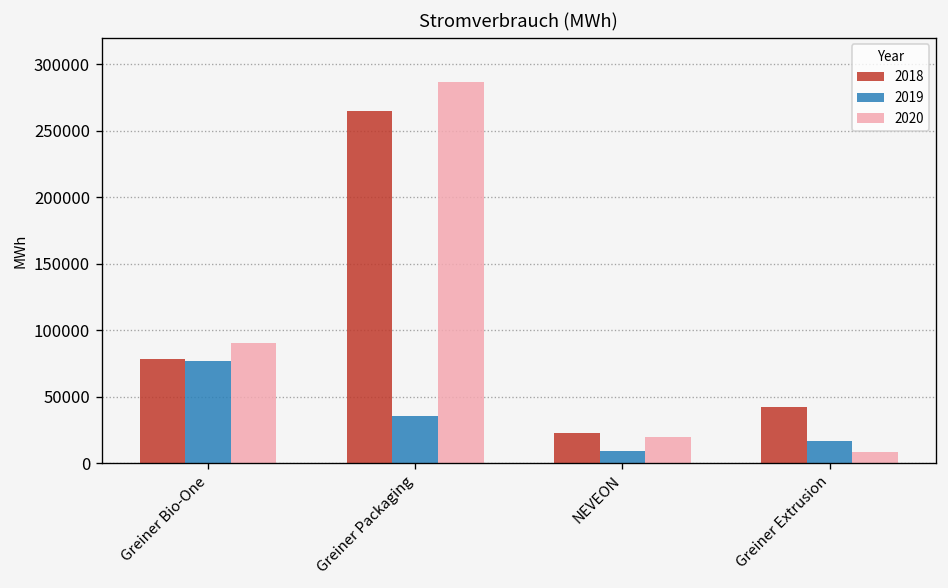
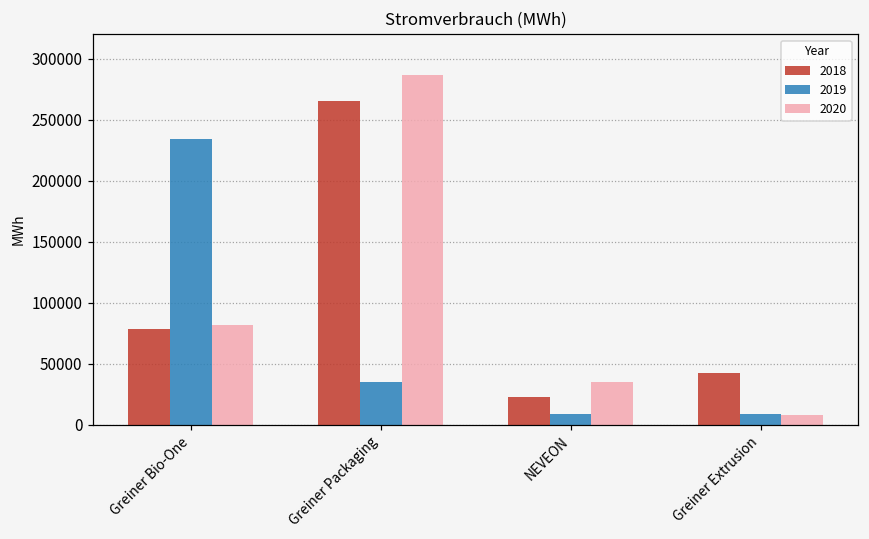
  {
    "2018": {
      "Greiner Bio-One": 79000,
      "Greiner Packaging": 265000,
      "NEVEON": 23000,
      "Greiner Extrusion": 43000
    },
    "2019": {
-     "Greiner Bio-One": 77000,
+     "Greiner Bio-One": 234000,
      "Greiner Packaging": 35000,
      "NEVEON": 9000,
-     "Greiner Extrusion": 17000
+     "Greiner Extrusion": 9000
    },
    "2020": {
-     "Greiner Bio-One": 91000,
+     "Greiner Bio-One": 82000,
      "Greiner Packaging": 287000,
-     "NEVEON": 19000,
+     "NEVEON": 35000,
      "Greiner Extrusion": 8000
    }
  }
